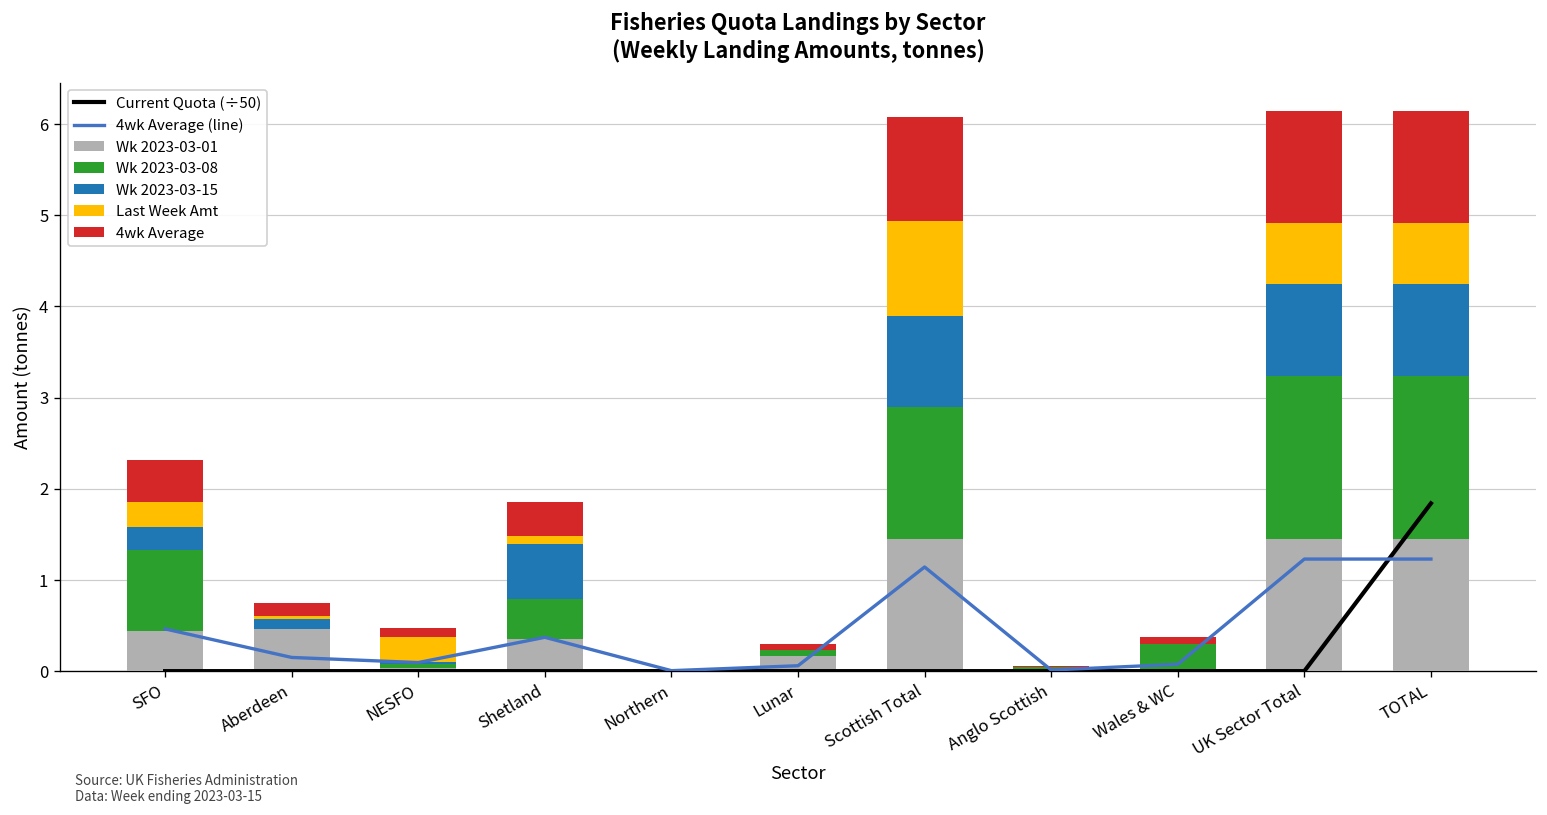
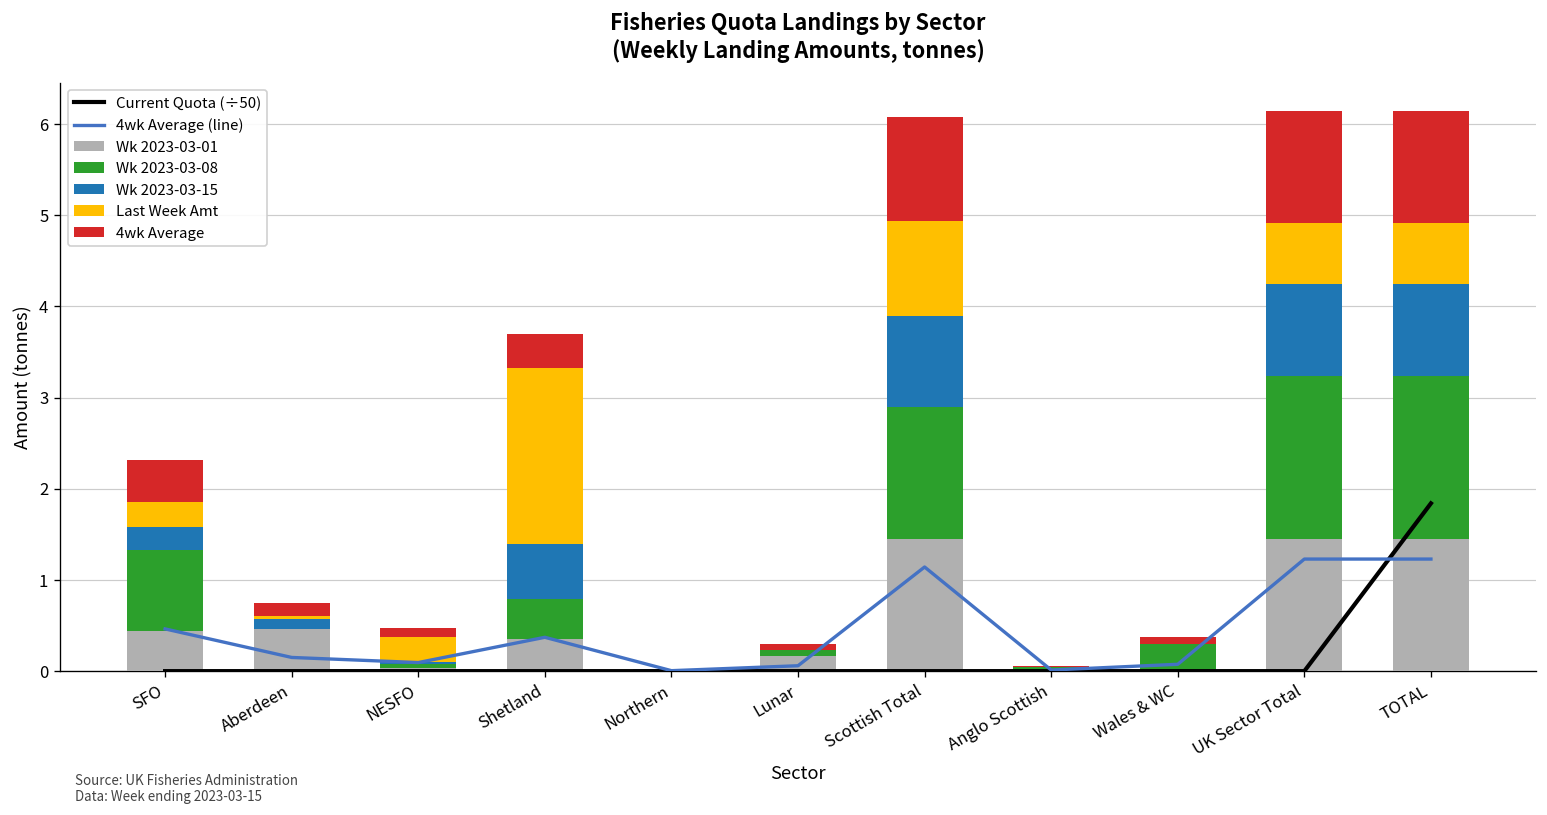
  {
    "Current Quota (÷50)": {
      "SFO": 0.0,
      "Aberdeen": 0.0,
      "NESFO": 0.0,
      "Shetland": 0.0,
      "Lunar": 0.0,
      "Scottish Total": 0.0,
      "Wales & WC": 0.0,
      "UK Sector Total": 0.0,
      "TOTAL": 1.8
    },
    "Wk 2023-03-01": {
      "SFO": 0.4,
      "Aberdeen": 0.5,
      "Shetland": 0.4,
      "Northern": 0.0,
      "Lunar": 0.2,
      "Scottish Total": 1.4,
      "Anglo Scottish": 0.0,
      "Wales & WC": 0.0,
      "UK Sector Total": 1.4,
      "TOTAL": 1.4
    },
    "Wk 2023-03-08": {
      "SFO": 0.9,
      "Aberdeen": 0.0,
      "NESFO": 0.0,
      "Shetland": 0.4,
      "Northern": 0.0,
      "Lunar": 0.1,
      "Scottish Total": 1.4,
      "Anglo Scottish": 0.0,
      "Wales & WC": 0.3,
      "UK Sector Total": 1.8,
      "TOTAL": 1.8
    },
    "Last Week Amt": {
      "SFO": 0.3,
      "NESFO": 0.3,
-     "Shetland": 0.1,
+     "Shetland": 1.9,
      "Northern": 0.0,
      "Lunar": 0.0,
      "Scottish Total": 1.0,
      "Anglo Scottish": 0.0,
      "Wales & WC": 0.0,
      "UK Sector Total": 0.7,
      "TOTAL": 0.7
    },
    "4wk Average": {
      "SFO": 0.5,
      "Aberdeen": 0.2,
      "NESFO": 0.1,
      "Shetland": 0.4,
      "Lunar": 0.1,
      "Scottish Total": 1.1,
      "Wales & WC": 0.1,
      "UK Sector Total": 1.2,
      "TOTAL": 1.2
    }
  }
